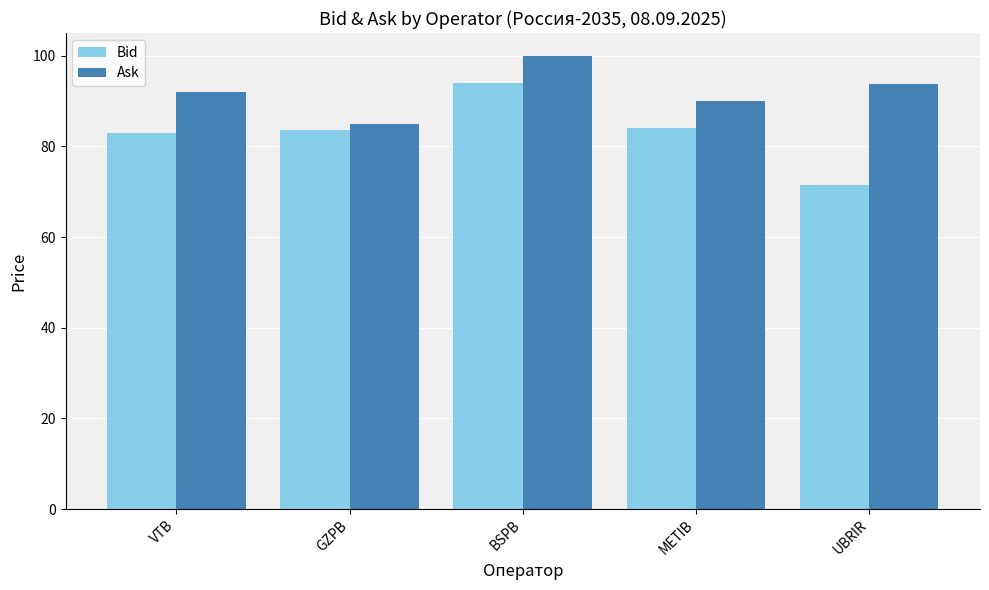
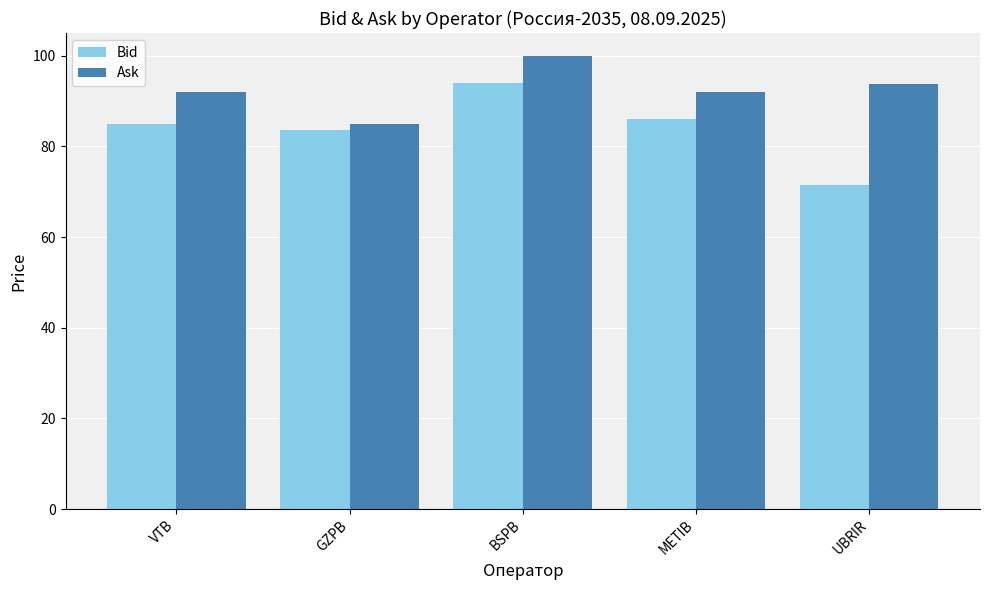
  {
    "Bid": {
-     "VTB": 83,
+     "VTB": 85,
      "GZPB": 84,
      "BSPB": 94,
-     "METIB": 84,
+     "METIB": 86,
      "UBRIR": 72
    },
    "Ask": {
      "VTB": 92,
      "GZPB": 85,
      "BSPB": 100,
-     "METIB": 90,
+     "METIB": 92,
      "UBRIR": 94
    }
  }
